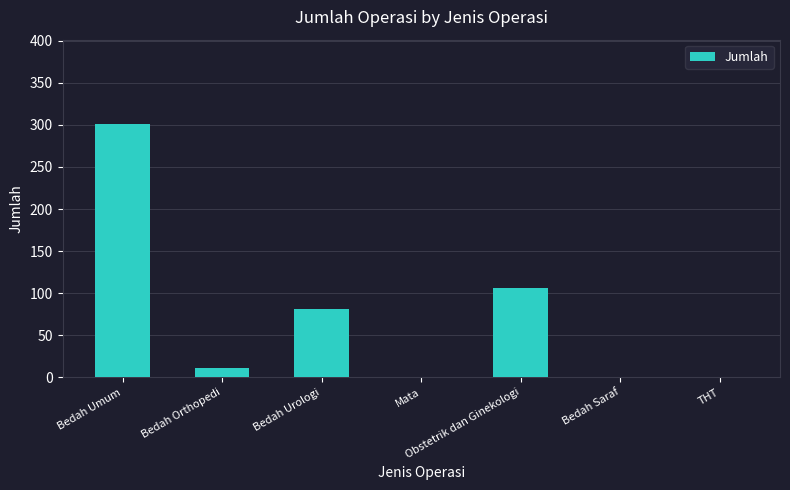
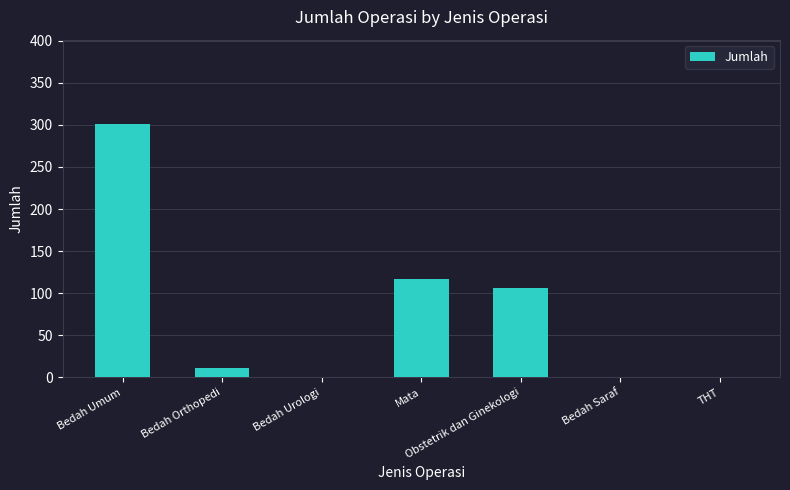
  {
    "Bedah Umum": 300,
    "Bedah Orthopedi": 10,
-   "Bedah Urologi": 80,
-   "Mata": 0,
+   "Bedah Urologi": 0,
+   "Mata": 120,
    "Obstetrik dan Ginekologi": 110,
    "Bedah Saraf": 0,
    "THT": 0
  }
